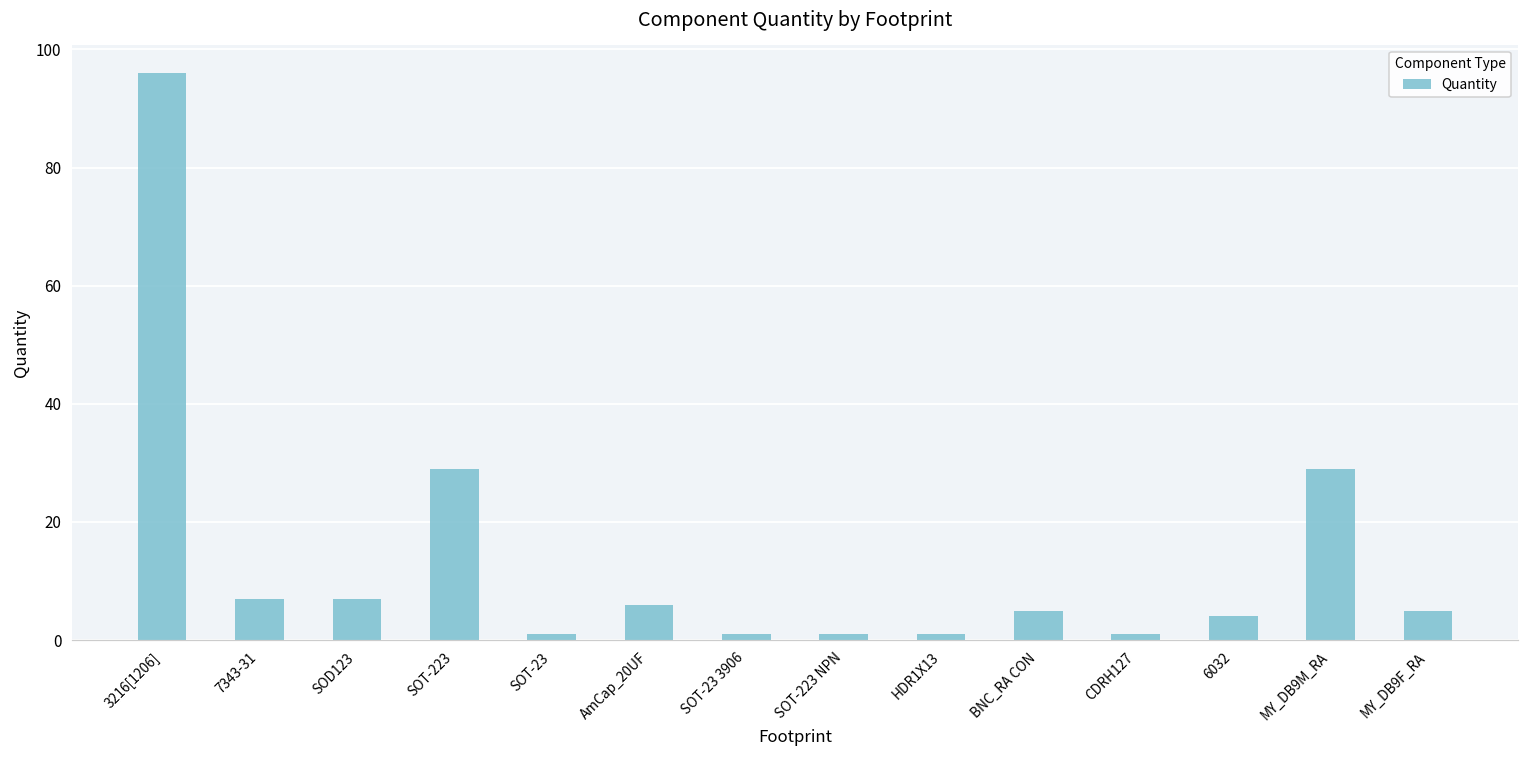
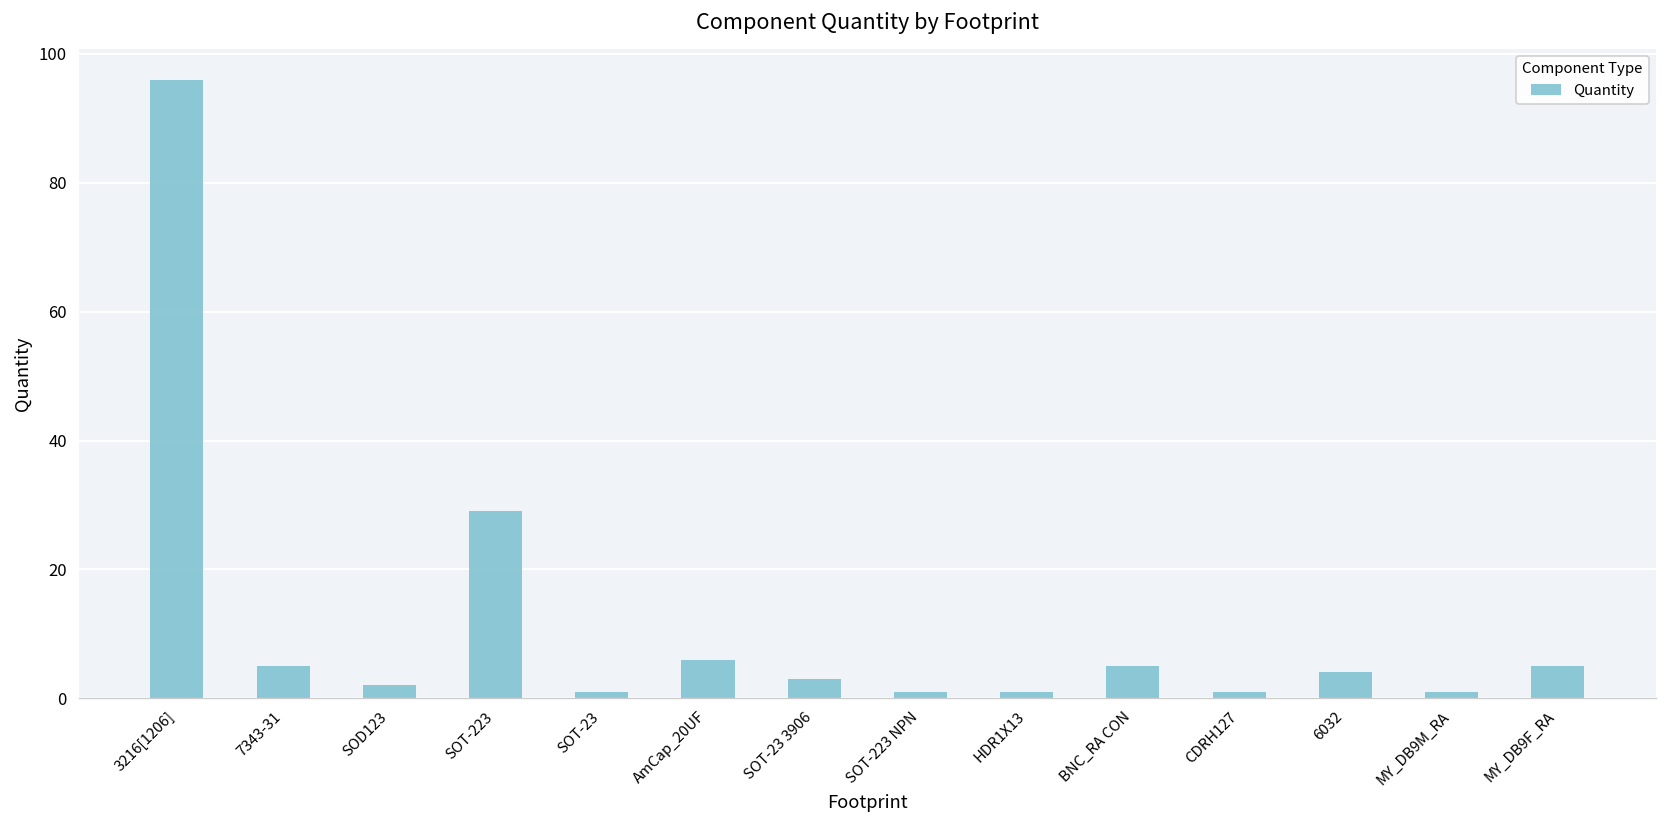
  {
    "3216[1206]": 96,
-   "7343-31": 7,
-   "SOD123": 7,
+   "7343-31": 5,
+   "SOD123": 2,
    "SOT-223": 29,
    "SOT-23": 1,
    "AmCap_20UF": 6,
-   "SOT-23 3906": 1,
+   "SOT-23 3906": 3,
    "SOT-223 NPN": 1,
    "HDR1X13": 1,
    "BNC_RA CON": 5,
    "CDRH127": 1,
    "6032": 4,
-   "MY_DB9M_RA": 29,
+   "MY_DB9M_RA": 1,
    "MY_DB9F_RA": 5
  }
